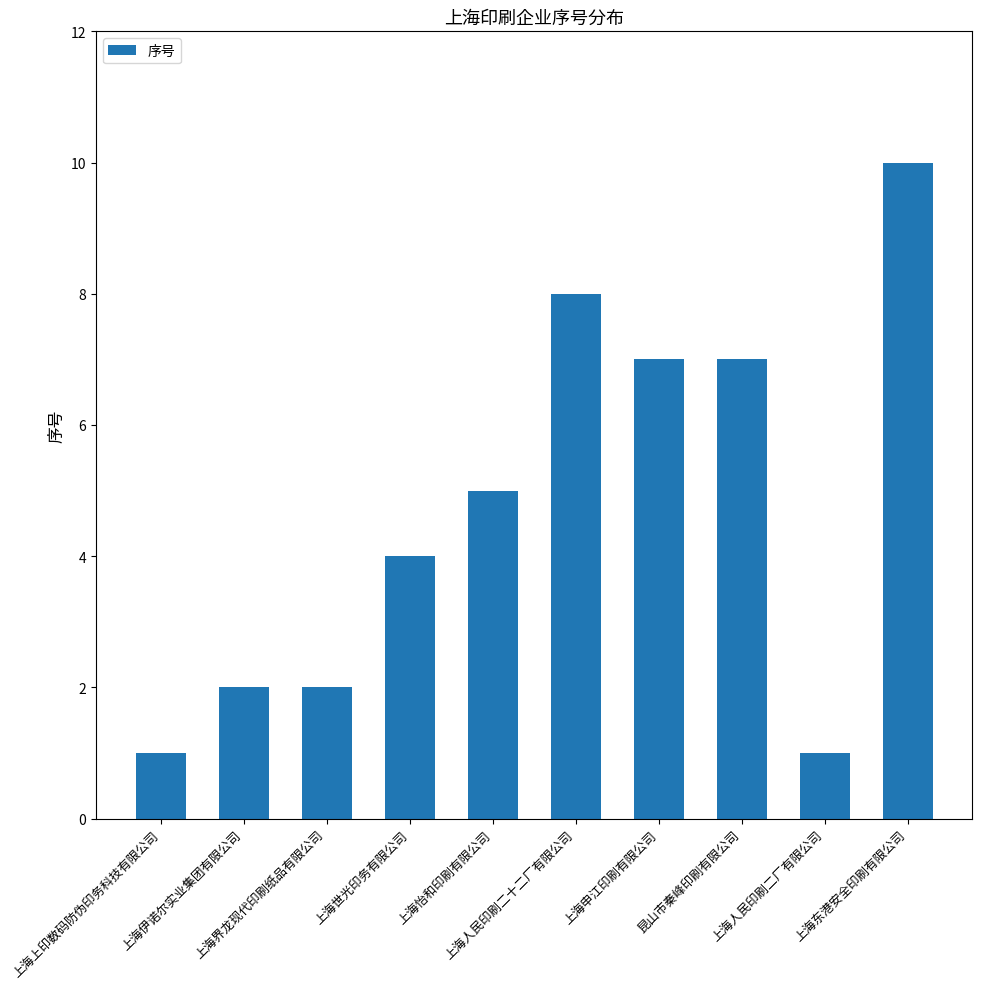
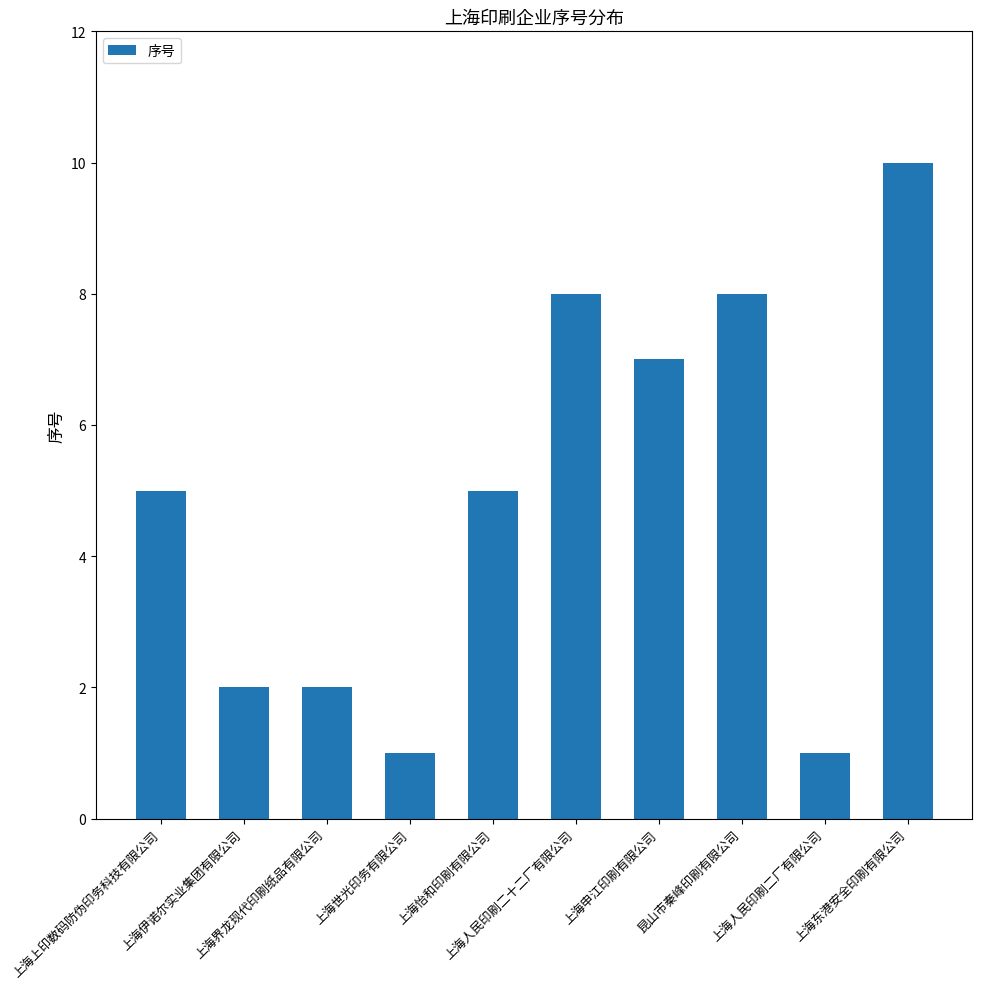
  {
-   "上海上印数码防伪印务科技有限公司": 1,
+   "上海上印数码防伪印务科技有限公司": 5,
    "上海伊诺尔实业集团有限公司": 2,
    "上海界龙现代印刷纸品有限公司": 2,
-   "上海世光印务有限公司": 4,
+   "上海世光印务有限公司": 1,
    "上海怡和印刷有限公司": 5,
    "上海人民印刷二十二厂有限公司": 8,
    "上海申江印刷有限公司": 7,
-   "昆山市秦峰印刷有限公司": 7,
+   "昆山市秦峰印刷有限公司": 8,
    "上海人民印刷二厂有限公司": 1,
    "上海东港安全印刷有限公司": 10
  }
